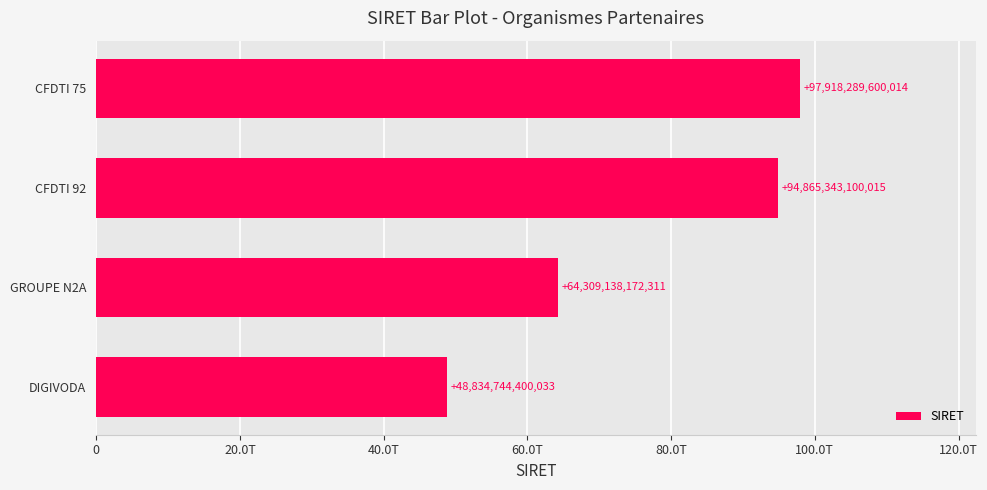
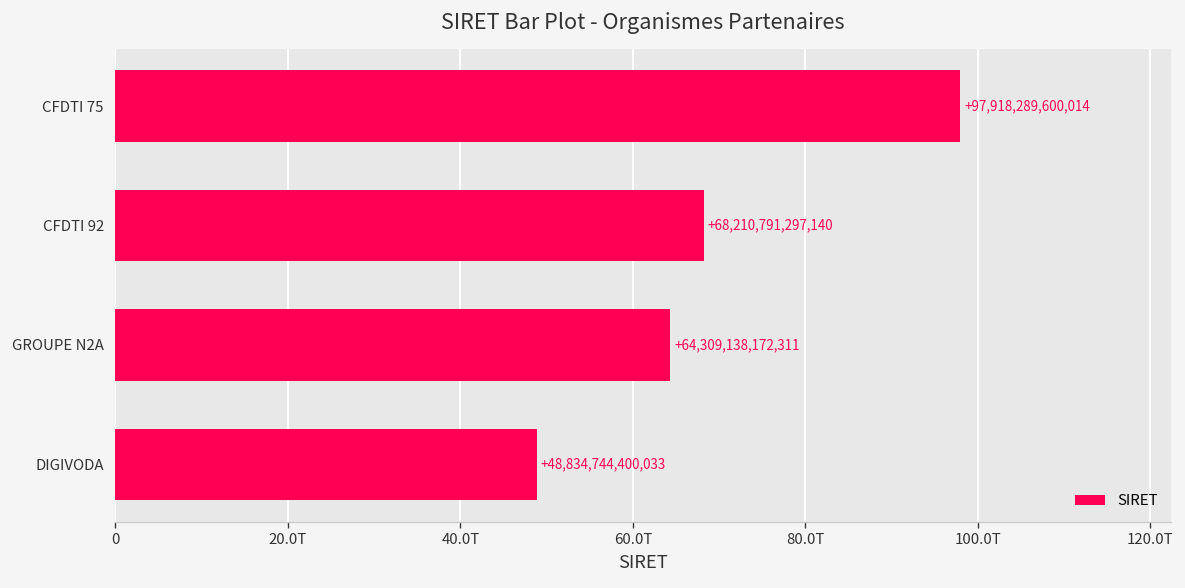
  {
    "CFDTI 75": "+97,918,289,600,014",
-   "CFDTI 92": "+94,865,343,100,015",
+   "CFDTI 92": "+68,210,791,297,140",
    "GROUPE N2A": "+64,309,138,172,311",
    "DIGIVODA": "+48,834,744,400,033"
  }
